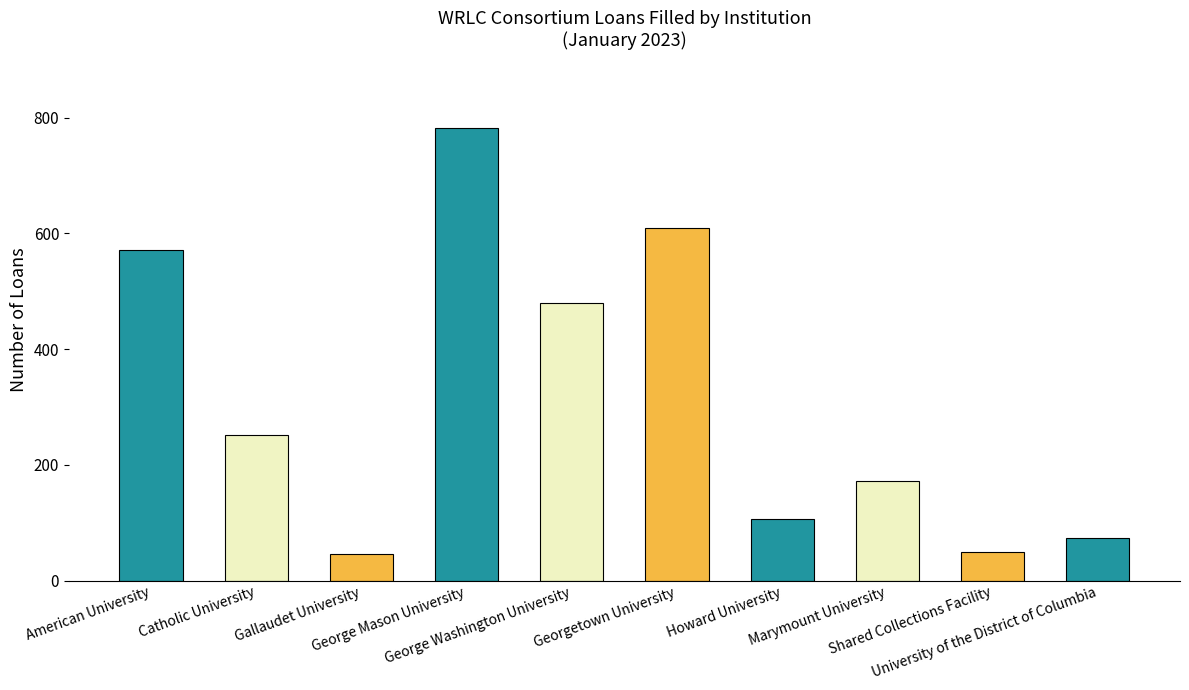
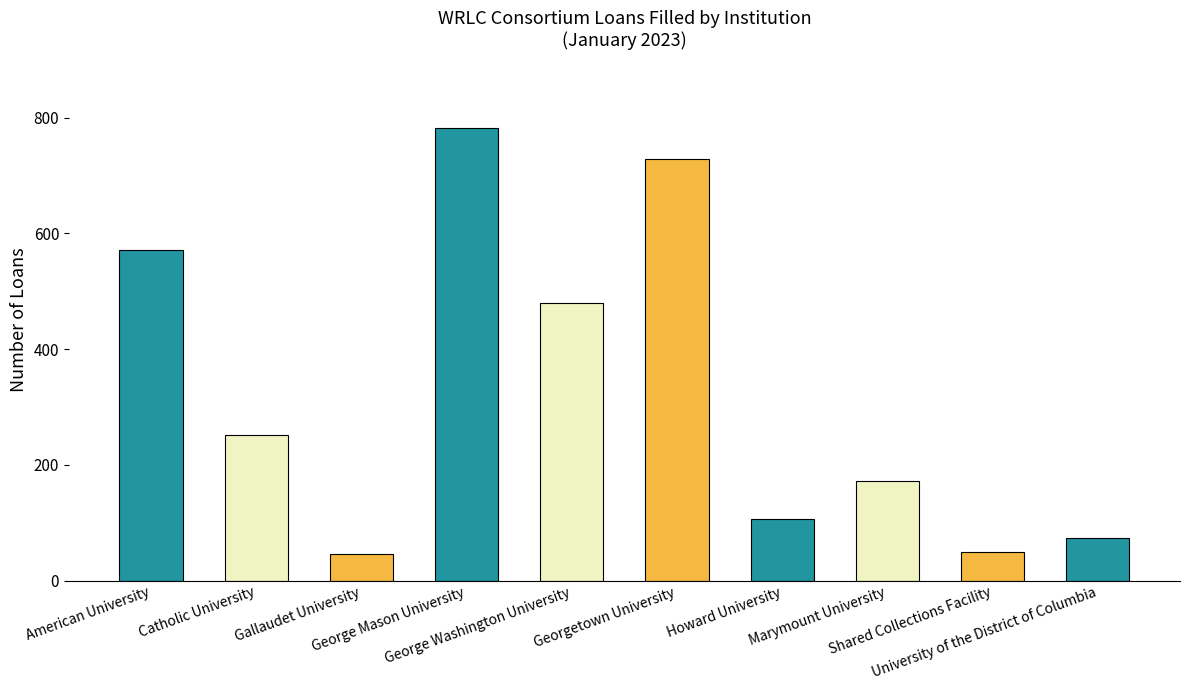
  {
    "American University": 570,
    "Catholic University": 250,
    "Gallaudet University": 50,
    "George Mason University": 780,
    "George Washington University": 480,
-   "Georgetown University": 610,
+   "Georgetown University": 730,
    "Howard University": 110,
    "Marymount University": 170,
    "Shared Collections Facility": 50,
    "University of the District of Columbia": 70
  }
